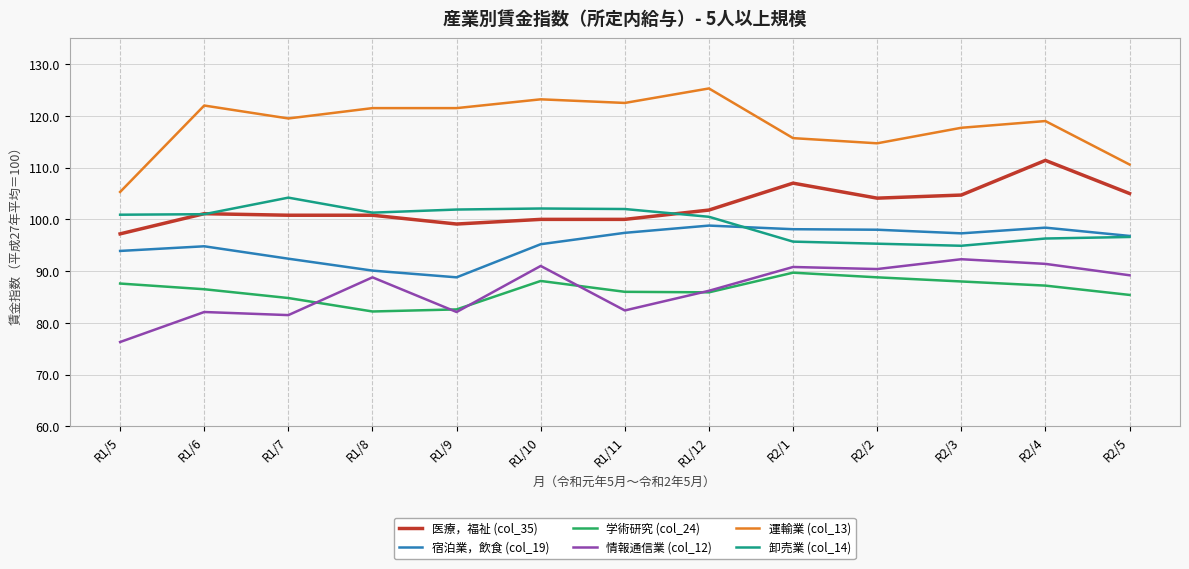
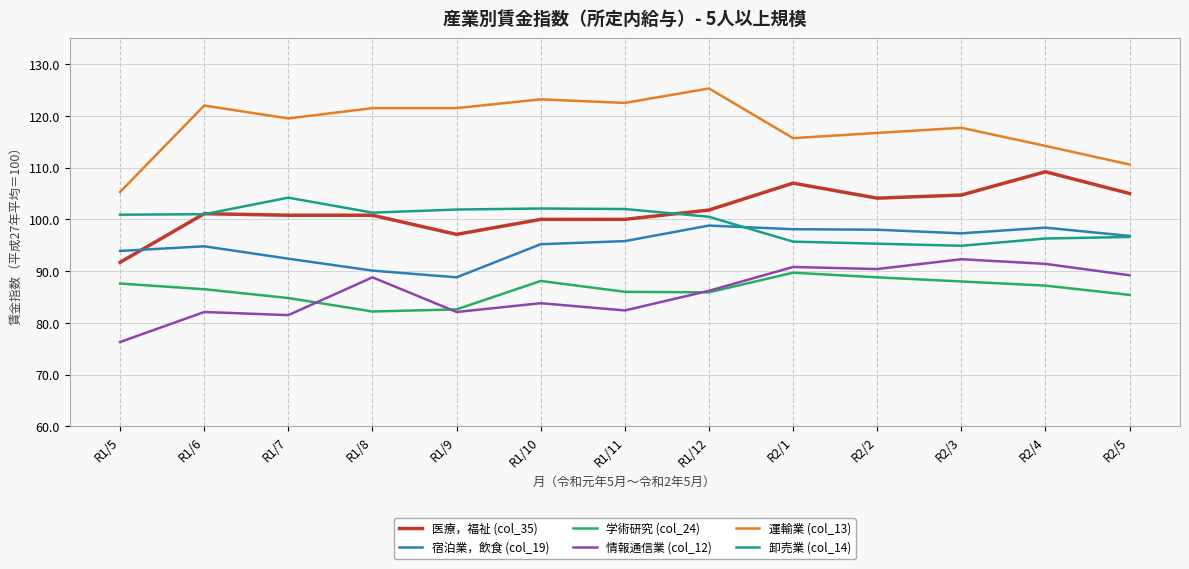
  {
    "医療，福祉 (col_35)": {
-     "R1/5": 97,
+     "R1/5": 92,
      "R1/7": 101,
      "R1/8": 101,
-     "R1/9": 99,
+     "R1/9": 97,
      "R1/10": 100,
      "R1/11": 100,
      "R1/12": 102,
      "R2/1": 107,
      "R2/2": 104,
      "R2/3": 105,
-     "R2/4": 111,
+     "R2/4": 109,
      "R2/5": 105
    },
    "宿泊業，飲食 (col_19)": {
      "R1/5": 94,
      "R1/6": 95,
      "R1/7": 92,
      "R1/8": 90,
      "R1/9": 89,
      "R1/10": 95,
-     "R1/11": 97,
+     "R1/11": 96,
      "R1/12": 99,
      "R2/1": 98,
      "R2/2": 98,
      "R2/3": 97,
      "R2/4": 98
    },
    "情報通信業 (col_12)": {
      "R1/5": 76,
      "R1/6": 82,
      "R1/7": 82,
      "R1/8": 89,
      "R1/9": 82,
-     "R1/10": 91,
+     "R1/10": 84,
      "R1/11": 82,
      "R2/1": 91,
      "R2/2": 90,
      "R2/3": 92,
      "R2/4": 91,
      "R2/5": 89
    },
    "運輸業 (col_13)": {
      "R1/5": 105,
      "R1/6": 122,
      "R1/7": 120,
      "R1/8": 122,
      "R1/9": 122,
      "R1/10": 123,
      "R1/11": 123,
      "R1/12": 125,
      "R2/1": 116,
-     "R2/2": 115,
+     "R2/2": 117,
      "R2/3": 118,
-     "R2/4": 119,
+     "R2/4": 114,
      "R2/5": 111
    }
  }
